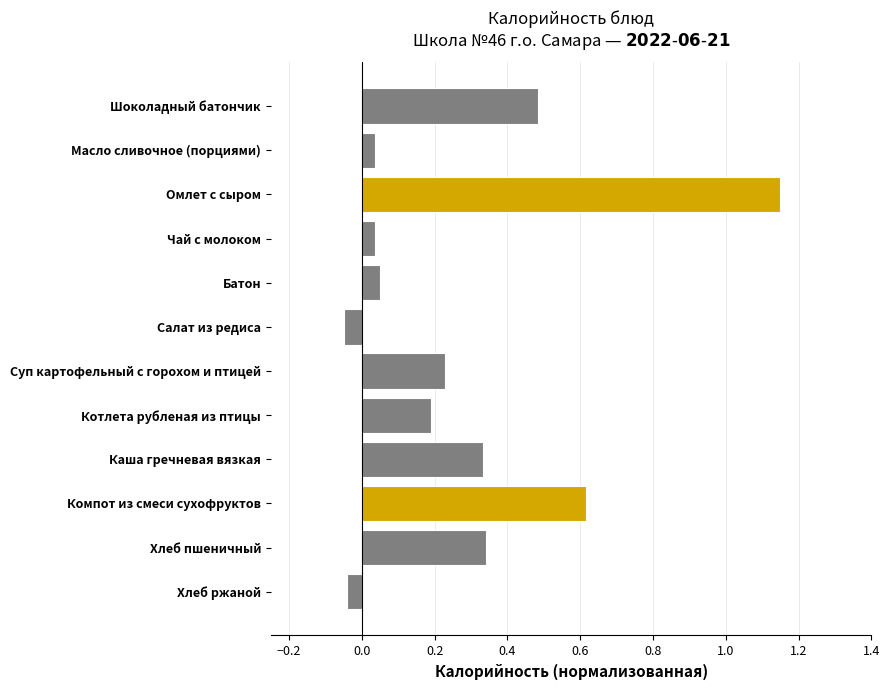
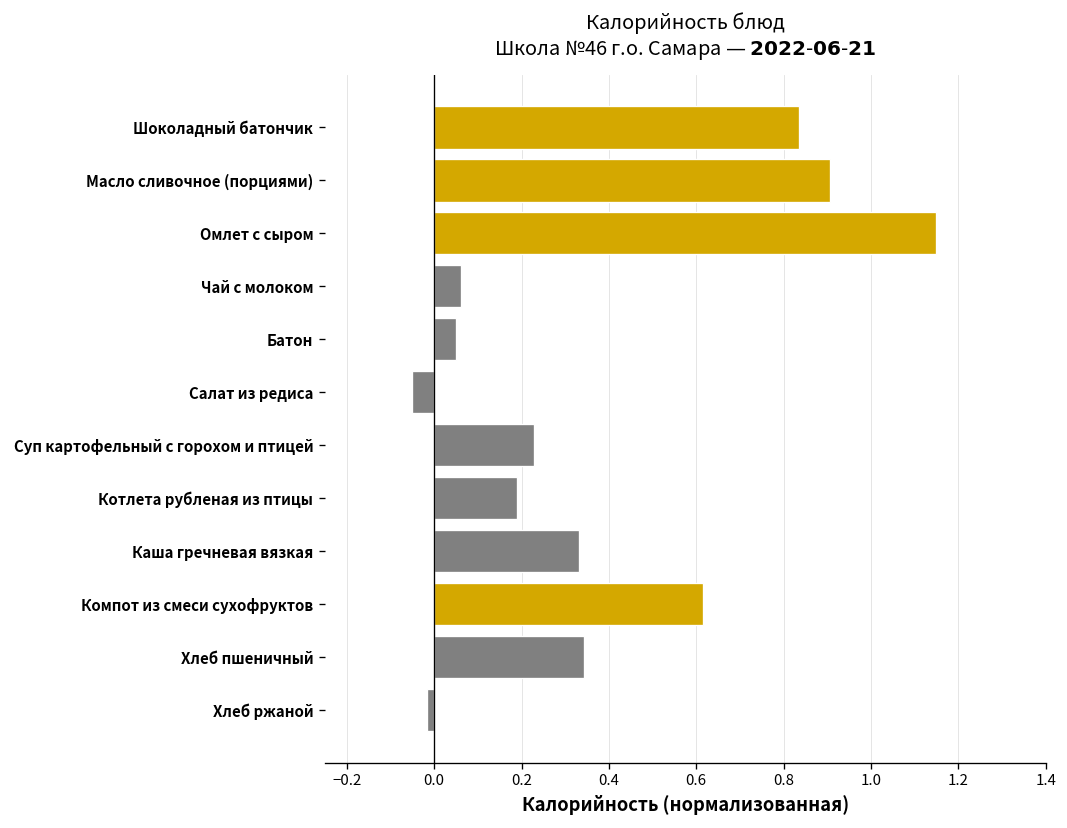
  {
-   "Шоколадный батончик": 0.49,
-   "Масло сливочное (порциями)": 0.04,
+   "Шоколадный батончик": 0.84,
+   "Масло сливочное (порциями)": 0.91,
    "Омлет с сыром": 1.15,
-   "Чай с молоком": 0.04,
+   "Чай с молоком": 0.06,
    "Батон": 0.05,
    "Салат из редиса": -0.05,
    "Суп картофельный с горохом и птицей": 0.23,
    "Котлета рубленая из птицы": 0.19,
    "Каша гречневая вязкая": 0.33,
    "Компот из смеси сухофруктов": 0.61,
    "Хлеб пшеничный": 0.34,
-   "Хлеб ржаной": -0.04
+   "Хлеб ржаной": -0.02
  }
